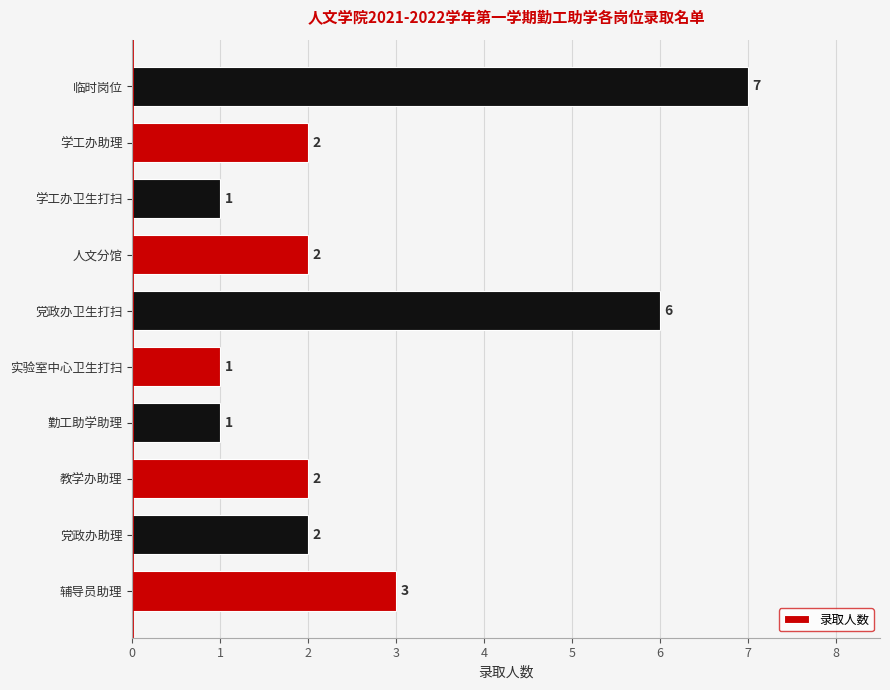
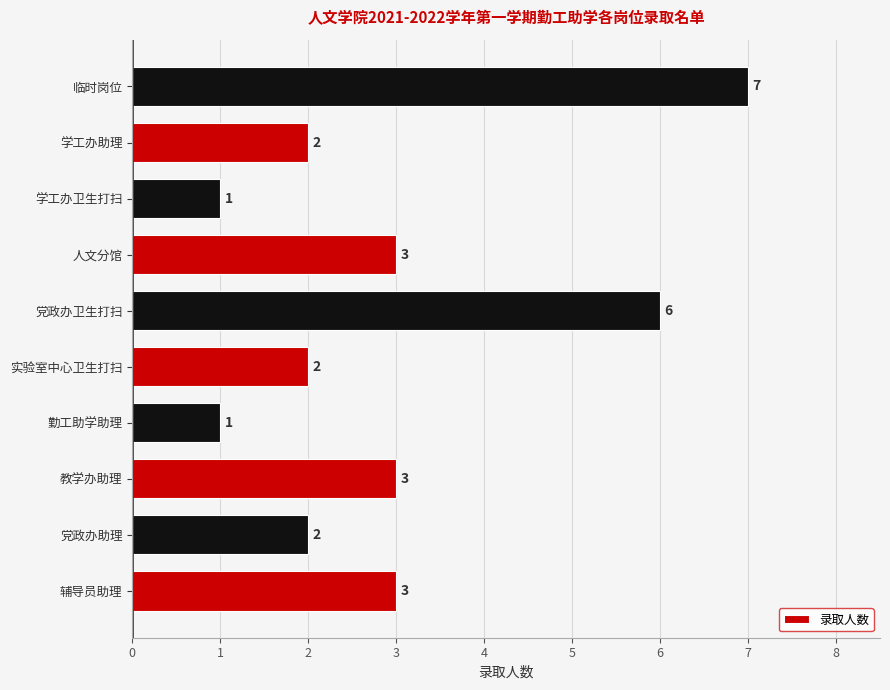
  {
    "临时岗位": 7,
    "学工办助理": 2,
    "学工办卫生打扫": 1,
-   "人文分馆": 2,
+   "人文分馆": 3,
    "党政办卫生打扫": 6,
-   "实验室中心卫生打扫": 1,
+   "实验室中心卫生打扫": 2,
    "勤工助学助理": 1,
-   "教学办助理": 2,
+   "教学办助理": 3,
    "党政办助理": 2,
    "辅导员助理": 3
  }
